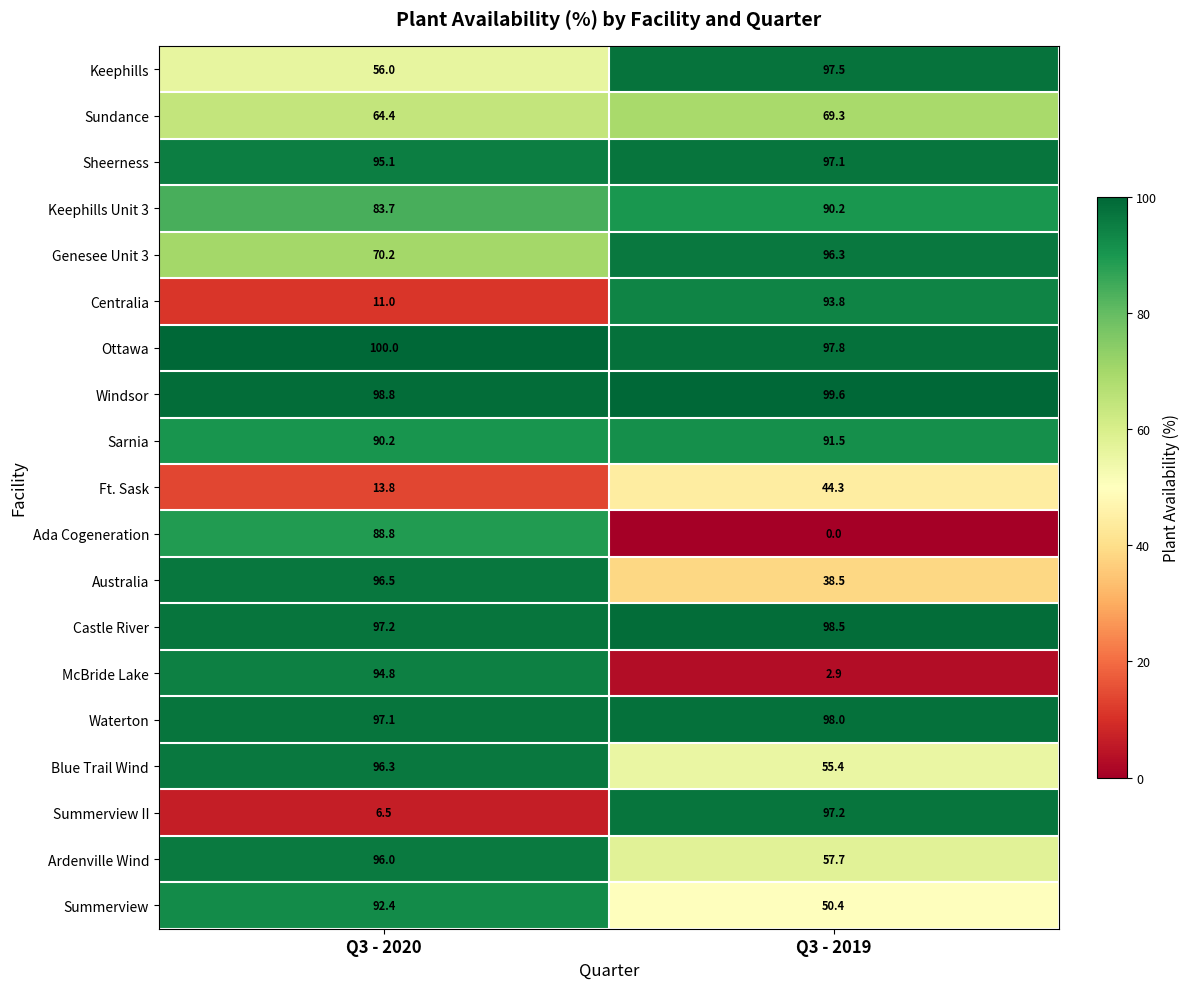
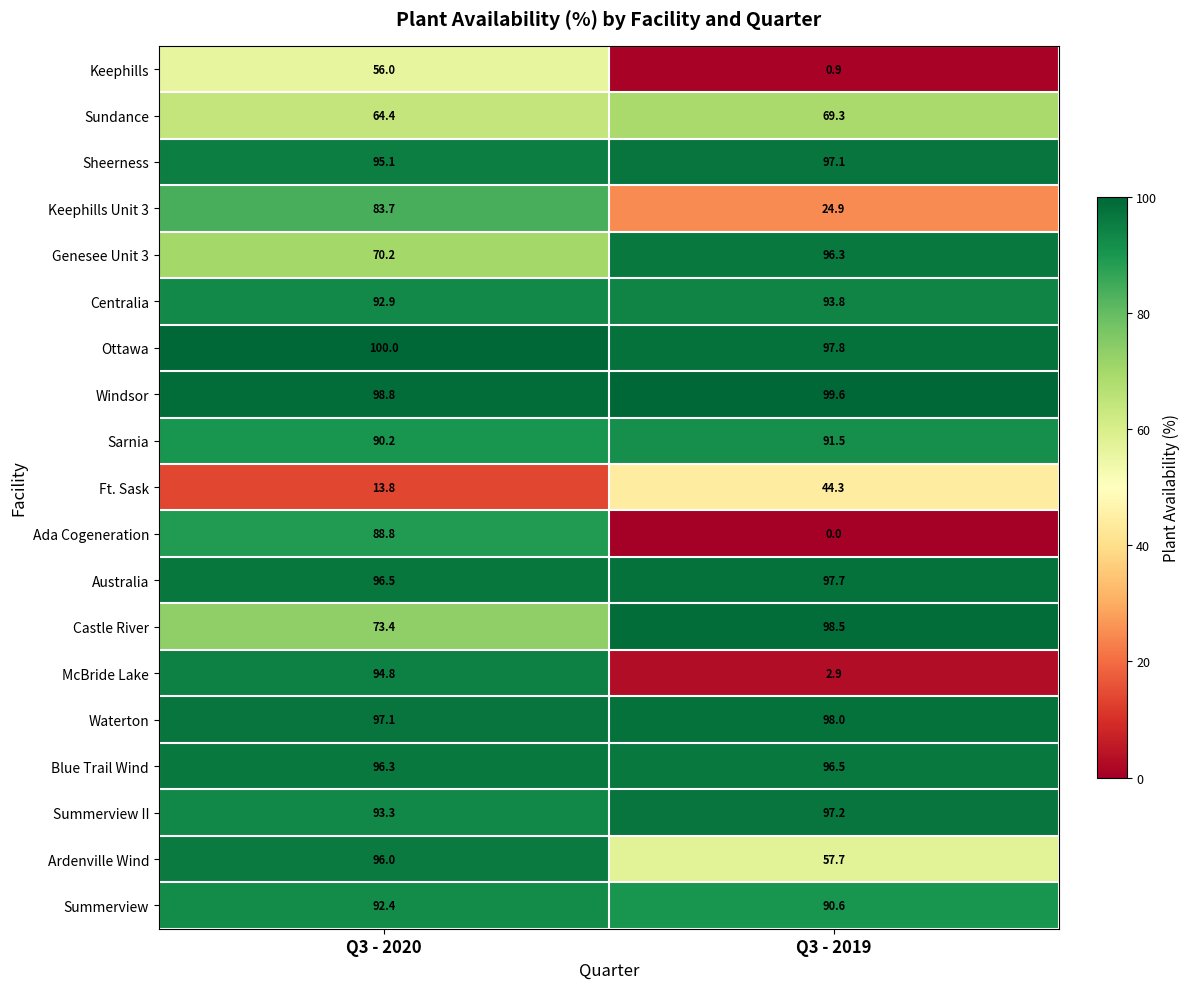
  {
    "Keephills": {
      "Q3 - 2020": 56.0,
-     "Q3 - 2019": 97.5
+     "Q3 - 2019": 0.9
    },
    "Sundance": {
      "Q3 - 2020": 64.4,
      "Q3 - 2019": 69.3
    },
    "Sheerness": {
      "Q3 - 2020": 95.1,
      "Q3 - 2019": 97.1
    },
    "Keephills Unit 3": {
      "Q3 - 2020": 83.7,
-     "Q3 - 2019": 90.2
+     "Q3 - 2019": 24.9
    },
    "Genesee Unit 3": {
      "Q3 - 2020": 70.2,
      "Q3 - 2019": 96.3
    },
    "Centralia": {
-     "Q3 - 2020": 11.0,
+     "Q3 - 2020": 92.9,
      "Q3 - 2019": 93.8
    },
    "Ottawa": {
      "Q3 - 2020": 100.0,
      "Q3 - 2019": 97.8
    },
    "Windsor": {
      "Q3 - 2020": 98.8,
      "Q3 - 2019": 99.6
    },
    "Sarnia": {
      "Q3 - 2020": 90.2,
      "Q3 - 2019": 91.5
    },
    "Ft. Sask": {
      "Q3 - 2020": 13.8,
      "Q3 - 2019": 44.3
    },
    "Ada Cogeneration": {
      "Q3 - 2020": 88.8,
      "Q3 - 2019": 0.0
    },
    "Australia": {
      "Q3 - 2020": 96.5,
-     "Q3 - 2019": 38.5
+     "Q3 - 2019": 97.7
    },
    "Castle River": {
-     "Q3 - 2020": 97.2,
+     "Q3 - 2020": 73.4,
      "Q3 - 2019": 98.5
    },
    "McBride Lake": {
      "Q3 - 2020": 94.8,
      "Q3 - 2019": 2.9
    },
    "Waterton": {
      "Q3 - 2020": 97.1,
      "Q3 - 2019": 98.0
    },
    "Blue Trail Wind": {
      "Q3 - 2020": 96.3,
-     "Q3 - 2019": 55.4
+     "Q3 - 2019": 96.5
    },
    "Summerview II": {
-     "Q3 - 2020": 6.5,
+     "Q3 - 2020": 93.3,
      "Q3 - 2019": 97.2
    },
    "Ardenville Wind": {
      "Q3 - 2020": 96.0,
      "Q3 - 2019": 57.7
    },
    "Summerview": {
      "Q3 - 2020": 92.4,
-     "Q3 - 2019": 50.4
+     "Q3 - 2019": 90.6
    }
  }
